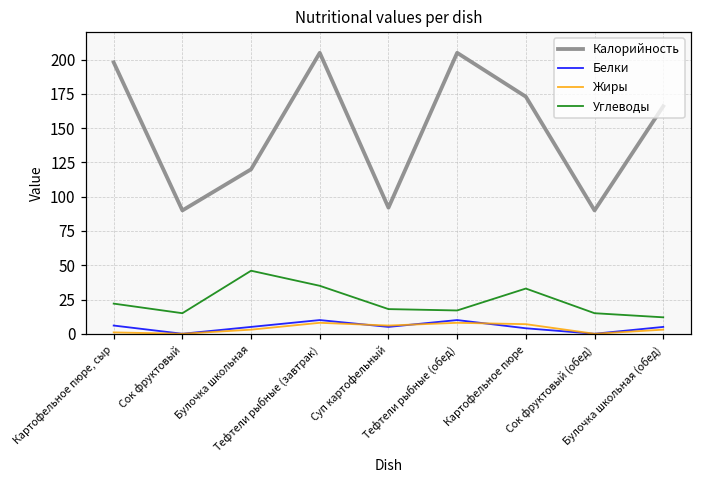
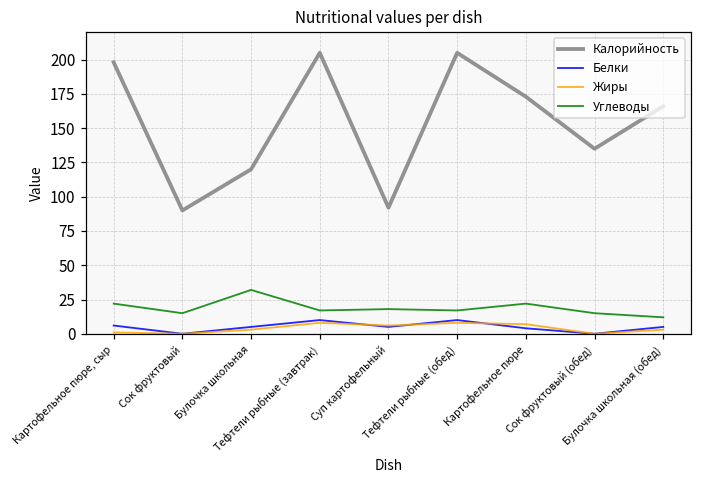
  {
    "Калорийность": {
      "Картофельное пюре, сыр": 198,
      "Сок фруктовый": 90,
      "Булочка школьная": 120,
      "Тефтели рыбные (завтрак)": 205,
      "Суп картофельный": 92,
      "Тефтели рыбные (обед)": 205,
      "Картофельное пюре": 173,
-     "Сок фруктовый (обед)": 90
+     "Сок фруктовый (обед)": 135
    },
    "Белки": {
      "Картофельное пюре, сыр": 6,
      "Картофельное пюре": 4
    },
    "Жиры": {
      "Картофельное пюре, сыр": 1,
      "Картофельное пюре": 7
    },
    "Углеводы": {
      "Картофельное пюре, сыр": 22,
      "Сок фруктовый": 15,
-     "Булочка школьная": 46,
-     "Тефтели рыбные (завтрак)": 35,
+     "Булочка школьная": 32,
+     "Тефтели рыбные (завтрак)": 17,
      "Суп картофельный": 18,
      "Тефтели рыбные (обед)": 17,
-     "Картофельное пюре": 33,
+     "Картофельное пюре": 22,
      "Сок фруктовый (обед)": 15,
      "Булочка школьная (обед)": 12
    }
  }
